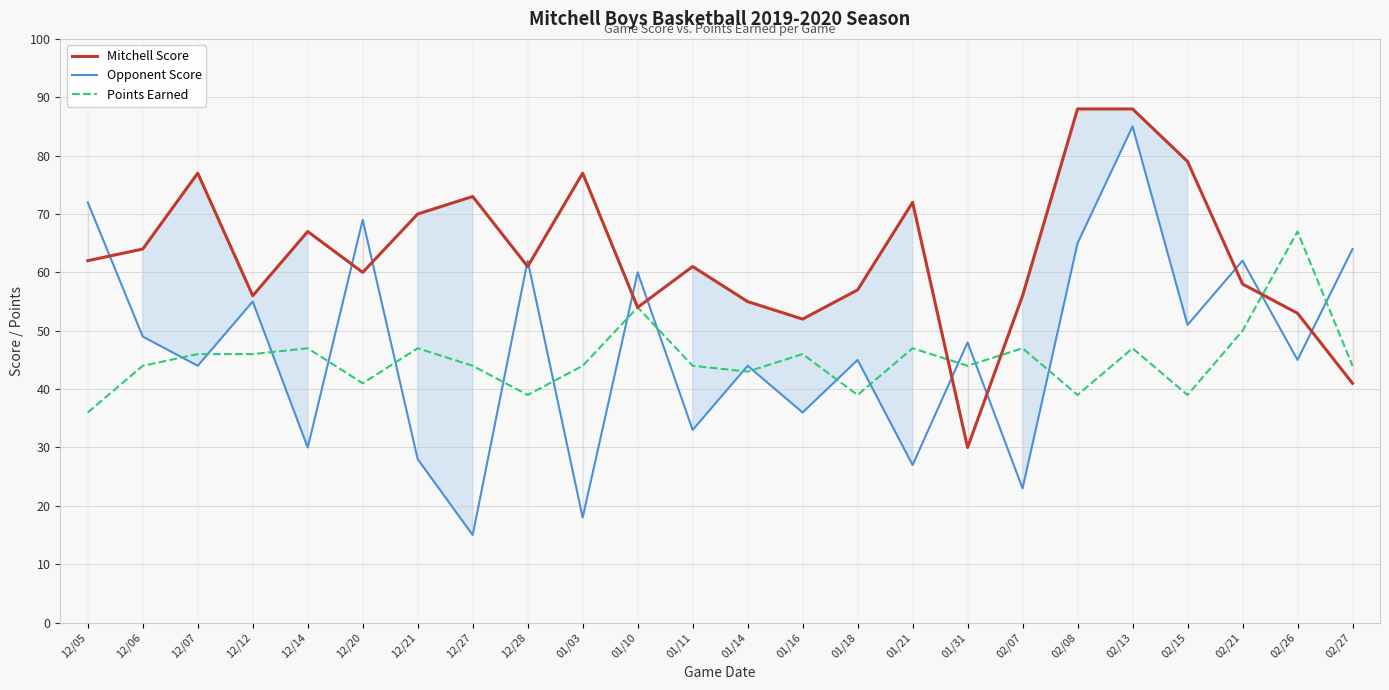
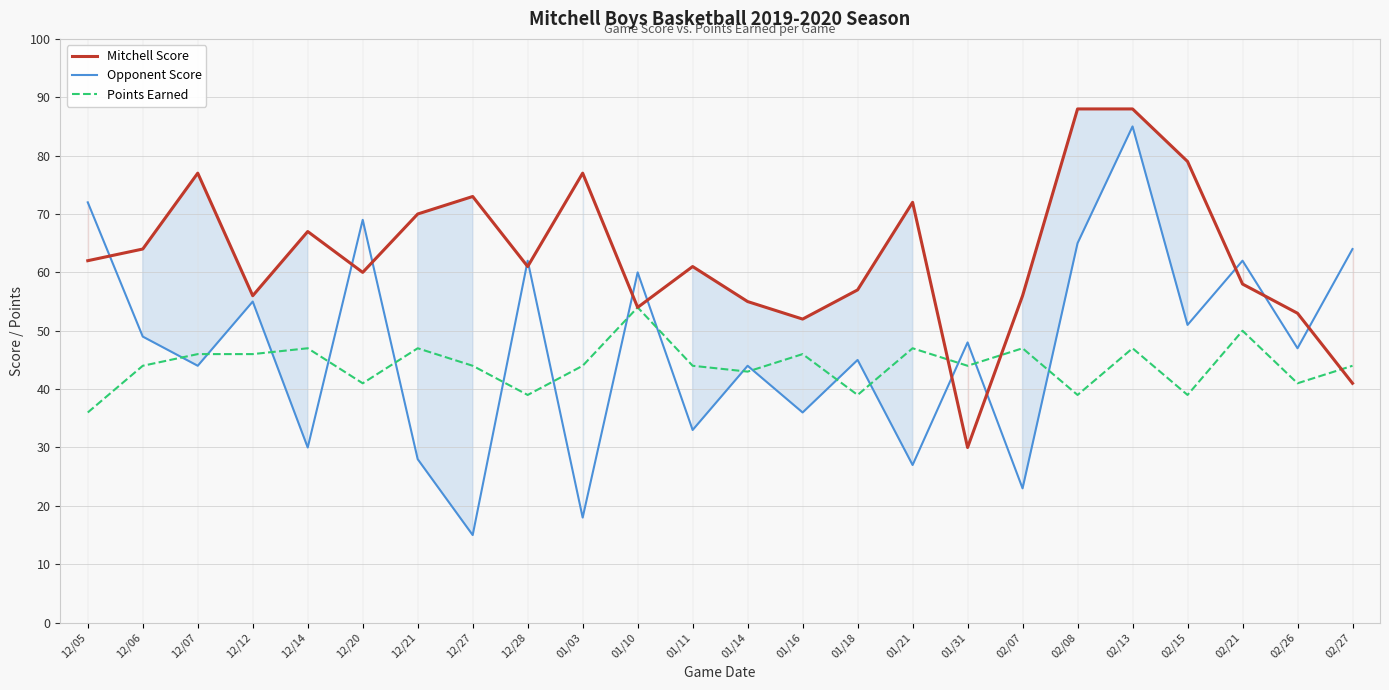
  {
    "Mitchell Score": {
      "12/05": 62,
      "12/06": 64,
      "12/07": 77,
      "12/12": 56,
      "12/14": 67,
      "12/20": 60,
      "12/21": 70,
      "12/27": 73,
      "12/28": 61,
      "01/03": 77,
      "01/11": 61,
      "01/14": 55,
      "01/16": 52,
      "01/18": 57,
      "01/21": 72,
      "01/31": 30,
      "02/07": 56,
      "02/08": 88,
      "02/13": 88,
      "02/15": 79,
      "02/21": 58,
      "02/26": 53,
      "02/27": 41
    },
    "Opponent Score": {
      "12/05": 72,
      "12/06": 49,
      "12/07": 44,
      "12/12": 55,
      "12/14": 30,
      "12/20": 69,
      "12/21": 28,
      "12/27": 15,
      "12/28": 62,
      "01/03": 18,
      "01/10": 60,
      "01/11": 33,
      "01/14": 44,
      "01/16": 36,
      "01/18": 45,
      "01/21": 27,
      "01/31": 48,
      "02/07": 23,
      "02/08": 65,
      "02/13": 85,
      "02/15": 51,
      "02/21": 62,
-     "02/26": 45,
+     "02/26": 47,
      "02/27": 64
    },
    "Points Earned": {
      "12/05": 36,
      "12/06": 44,
      "12/07": 46,
      "12/12": 46,
      "12/14": 47,
      "12/20": 41,
      "12/21": 47,
      "12/27": 44,
      "12/28": 39,
      "01/03": 44,
      "01/11": 44,
      "01/14": 43,
      "01/16": 46,
      "01/18": 39,
      "01/21": 47,
      "01/31": 44,
      "02/07": 47,
      "02/08": 39,
      "02/13": 47,
      "02/15": 39,
      "02/21": 50,
-     "02/26": 67,
+     "02/26": 41,
      "02/27": 44
    }
  }
